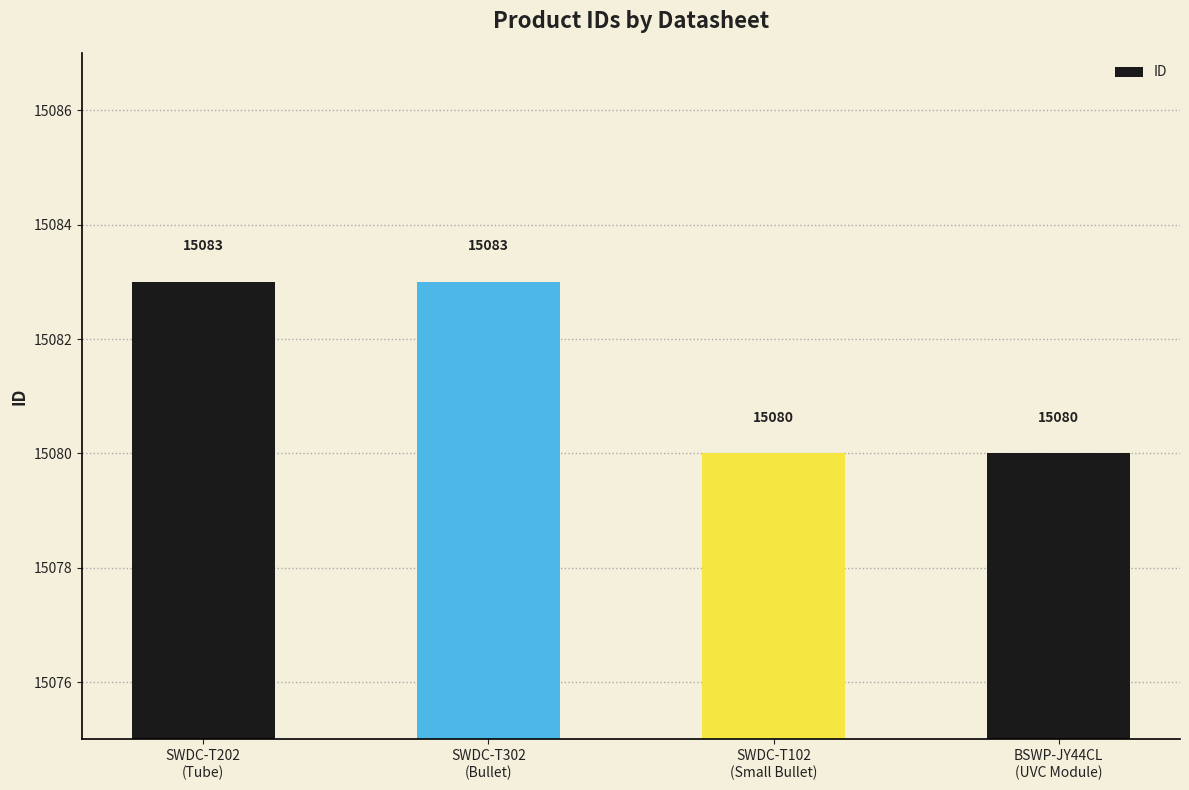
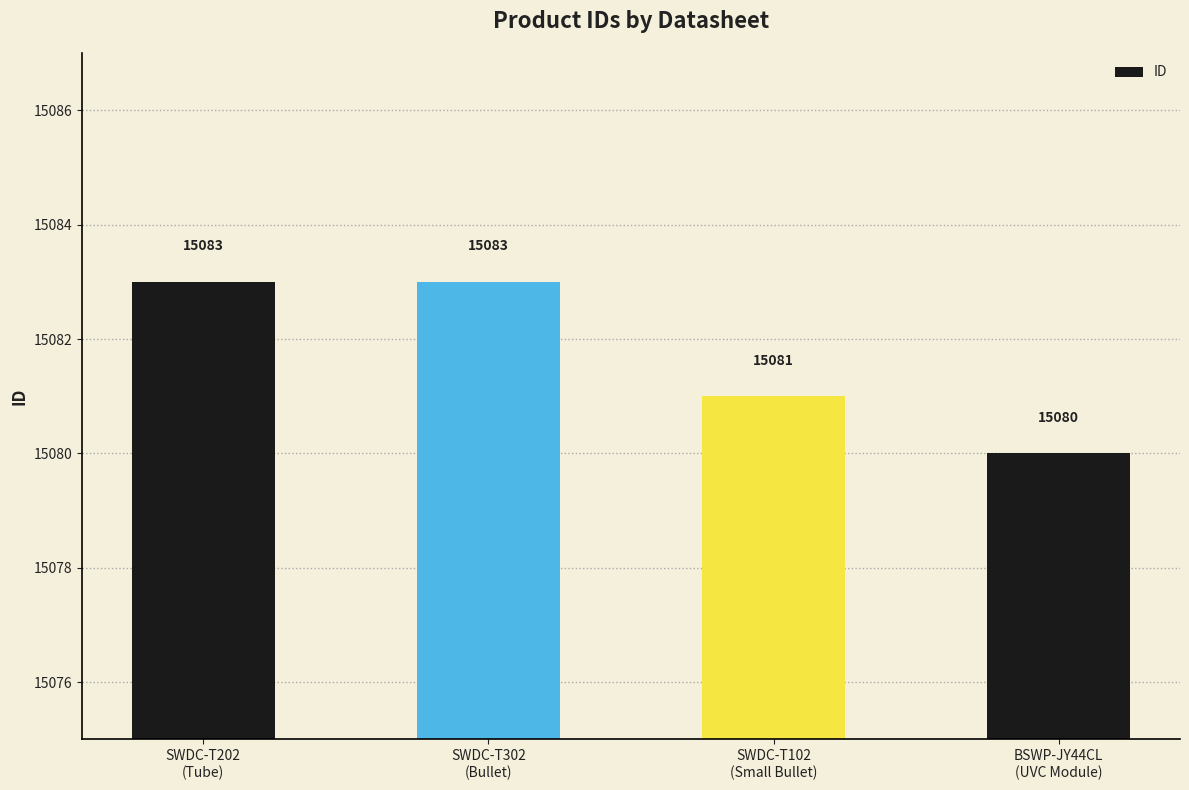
  {
-   "SWDC-T102 (Small Bullet)": 15080
+   "SWDC-T102 (Small Bullet)": 15081
  }
